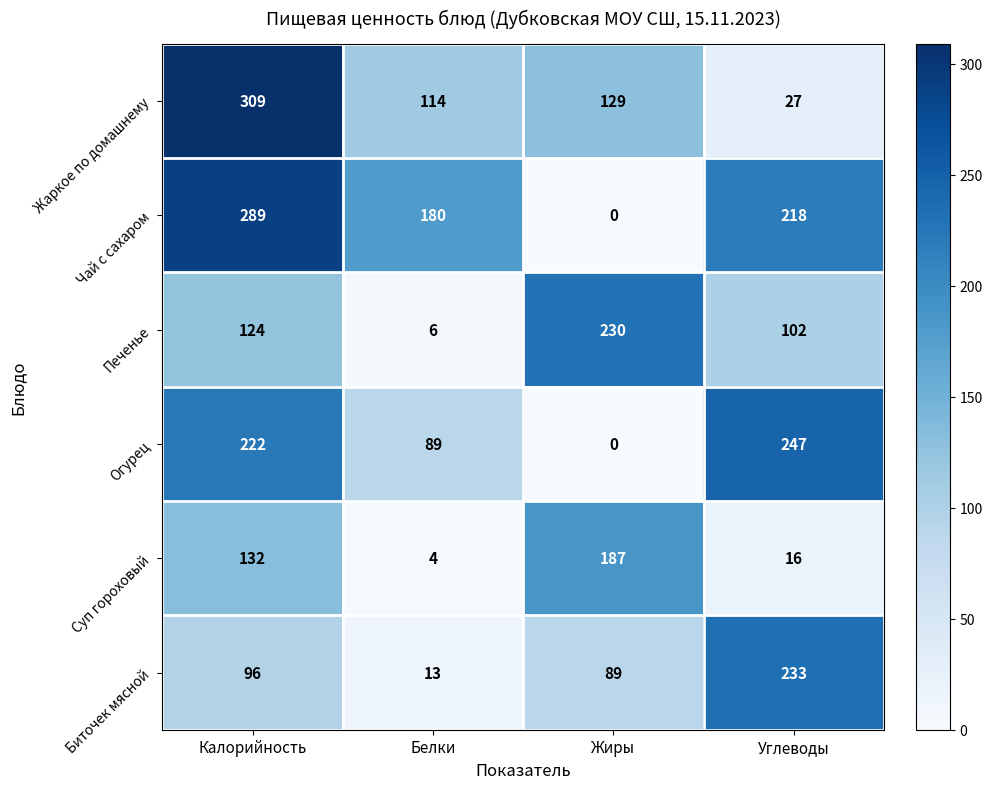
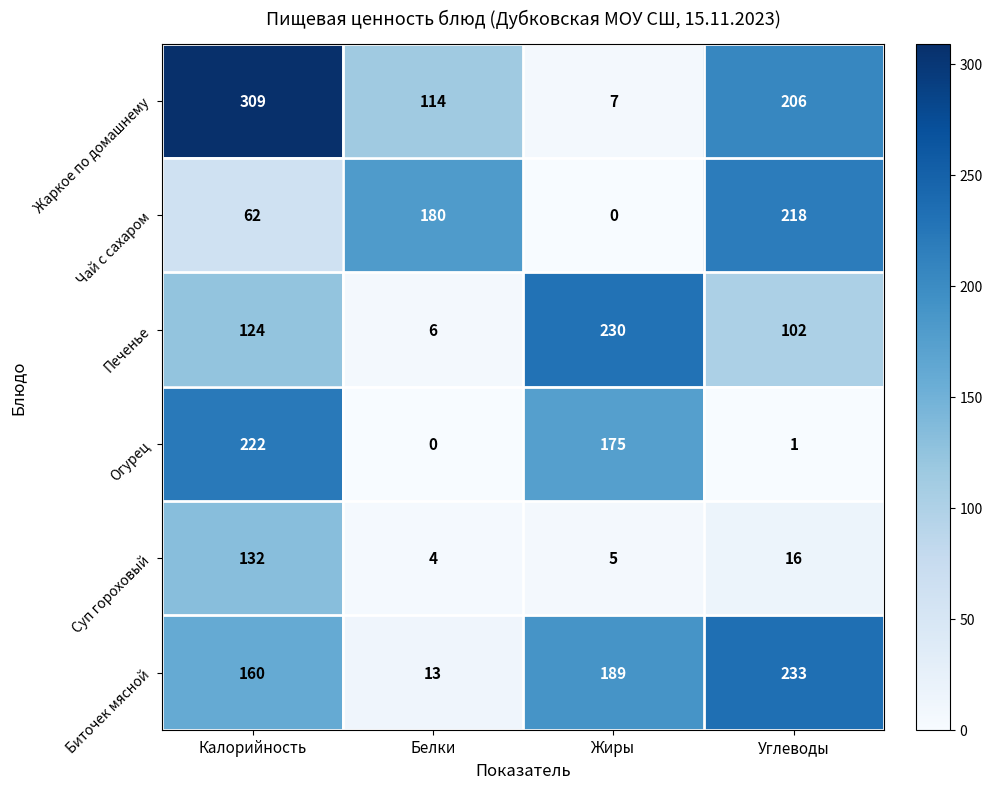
  {
    "Жаркое по домашнему": {
      "Калорийность": 309,
      "Белки": 114,
-     "Жиры": 129,
-     "Углеводы": 27
+     "Жиры": 7,
+     "Углеводы": 206
    },
    "Чай с сахаром": {
-     "Калорийность": 289,
+     "Калорийность": 62,
      "Белки": 180,
      "Жиры": 0,
      "Углеводы": 218
    },
    "Печенье": {
      "Калорийность": 124,
      "Белки": 6,
      "Жиры": 230,
      "Углеводы": 102
    },
    "Огурец": {
      "Калорийность": 222,
-     "Белки": 89,
-     "Жиры": 0,
-     "Углеводы": 247
+     "Белки": 0,
+     "Жиры": 175,
+     "Углеводы": 1
    },
    "Суп гороховый": {
      "Калорийность": 132,
      "Белки": 4,
-     "Жиры": 187,
+     "Жиры": 5,
      "Углеводы": 16
    },
    "Биточек мясной": {
-     "Калорийность": 96,
+     "Калорийность": 160,
      "Белки": 13,
-     "Жиры": 89,
+     "Жиры": 189,
      "Углеводы": 233
    }
  }
